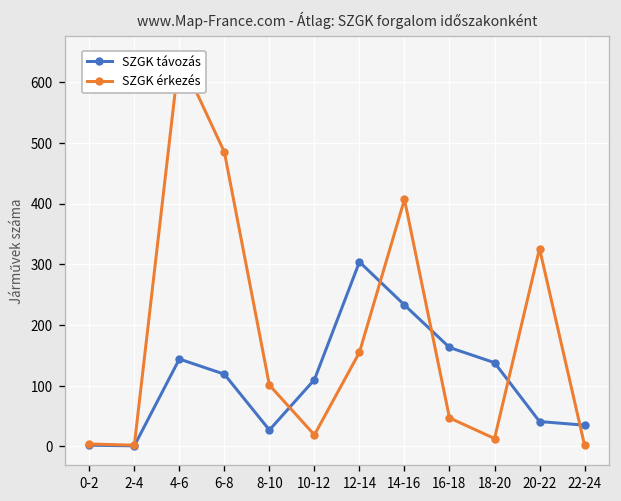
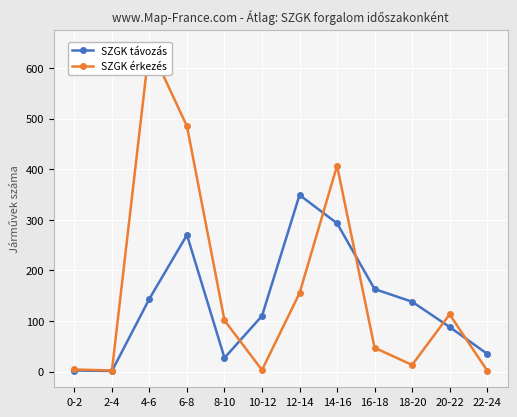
  {
    "SZGK távozás": {
      "4-6": 140,
-     "6-8": 120,
+     "6-8": 270,
      "8-10": 30,
      "10-12": 110,
-     "12-14": 300,
-     "14-16": 230,
+     "12-14": 350,
+     "14-16": 290,
      "16-18": 160,
      "18-20": 140,
-     "20-22": 40,
+     "20-22": 90,
      "22-24": 40
    },
    "SZGK érkezés": {
      "6-8": 490,
      "8-10": 100,
-     "10-12": 20,
+     "10-12": 0,
      "12-14": 160,
      "14-16": 410,
      "16-18": 50,
      "18-20": 10,
-     "20-22": 330,
+     "20-22": 110,
      "22-24": 0
    }
  }
